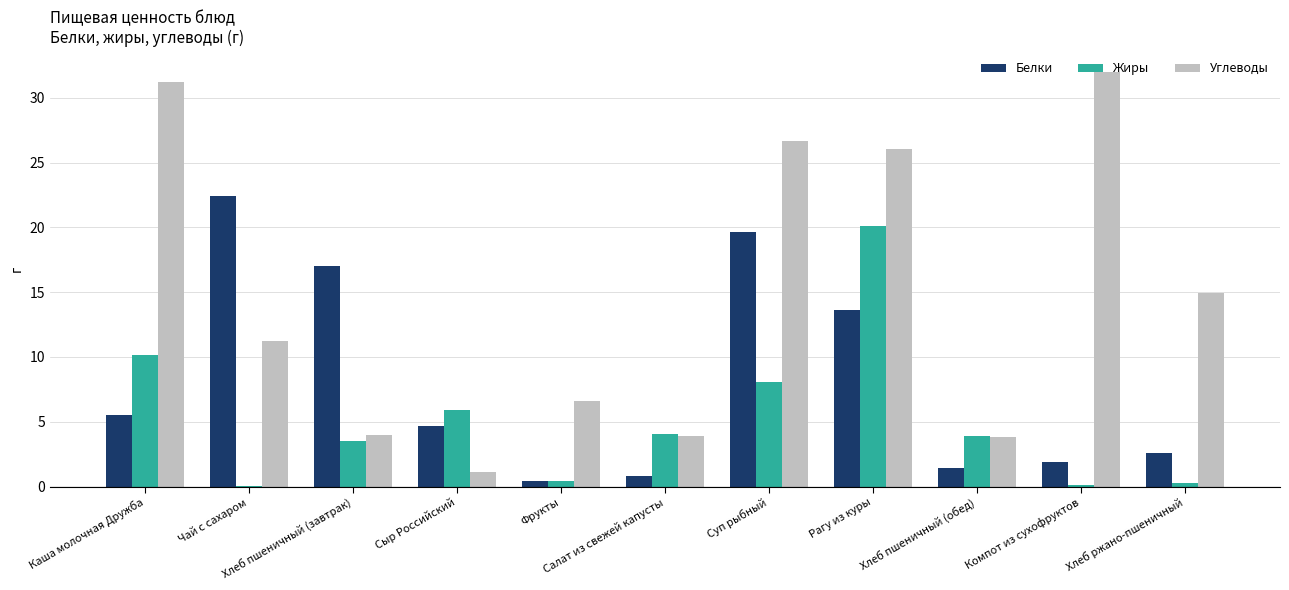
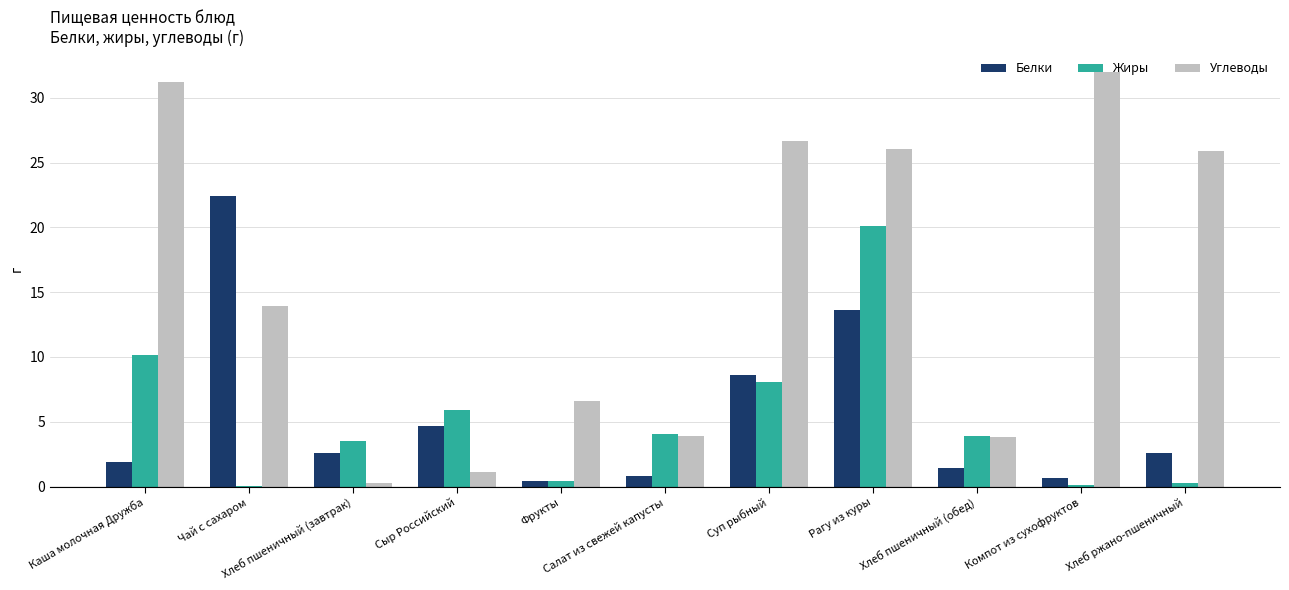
  {
    "Белки": {
-     "Каша молочная Дружба": 5.5,
+     "Каша молочная Дружба": 1.9,
      "Чай с сахаром": 22.4,
-     "Хлеб пшеничный (завтрак)": 17.0,
+     "Хлеб пшеничный (завтрак)": 2.6,
      "Сыр Российский": 4.6,
      "Фрукты": 0.4,
      "Салат из свежей капусты": 0.8,
-     "Суп рыбный": 19.7,
+     "Суп рыбный": 8.6,
      "Рагу из куры": 13.7,
      "Хлеб пшеничный (обед)": 1.5,
-     "Компот из сухофруктов": 1.9,
+     "Компот из сухофруктов": 0.7,
      "Хлеб ржано-пшеничный": 2.6
    },
    "Жиры": {
      "Каша молочная Дружба": 10.2,
      "Хлеб пшеничный (завтрак)": 3.5,
      "Сыр Российский": 5.9,
      "Фрукты": 0.4,
      "Салат из свежей капусты": 4.1,
      "Суп рыбный": 8.1,
      "Рагу из куры": 20.1,
      "Хлеб пшеничный (обед)": 3.9,
      "Хлеб ржано-пшеничный": 0.3
    },
    "Углеводы": {
      "Каша молочная Дружба": 31.2,
-     "Чай с сахаром": 11.2,
-     "Хлеб пшеничный (завтрак)": 4.0,
+     "Чай с сахаром": 14.0,
+     "Хлеб пшеничный (завтрак)": 0.3,
      "Сыр Российский": 1.1,
      "Фрукты": 6.6,
      "Салат из свежей капусты": 3.9,
      "Суп рыбный": 26.7,
      "Рагу из куры": 26.0,
      "Хлеб пшеничный (обед)": 3.8,
      "Компот из сухофруктов": 32.0,
-     "Хлеб ржано-пшеничный": 14.9
+     "Хлеб ржано-пшеничный": 25.9
    }
  }
